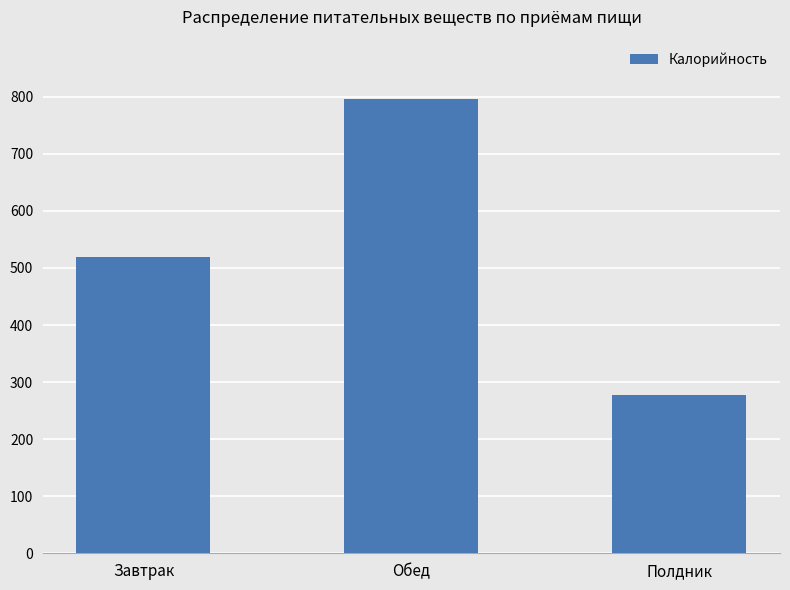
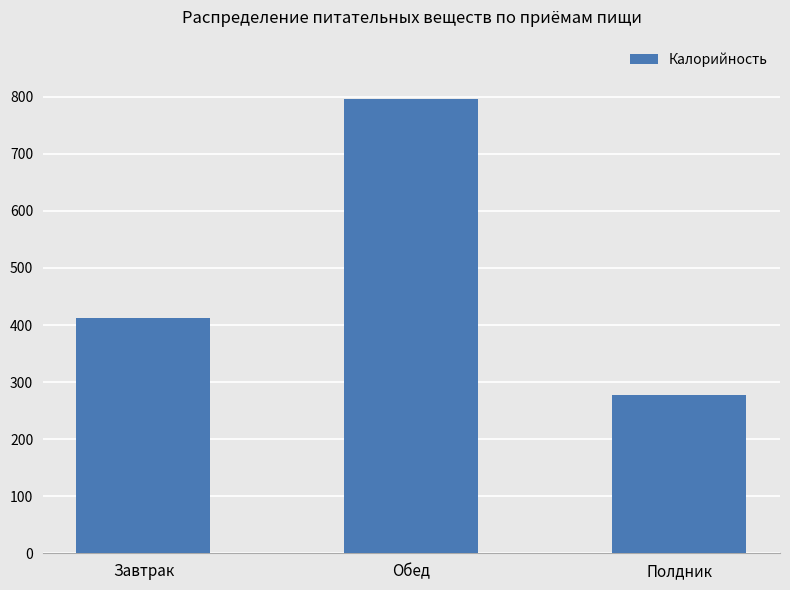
  {
-   "Завтрак": 520,
+   "Завтрак": 410,
    "Обед": 800,
    "Полдник": 280
  }
